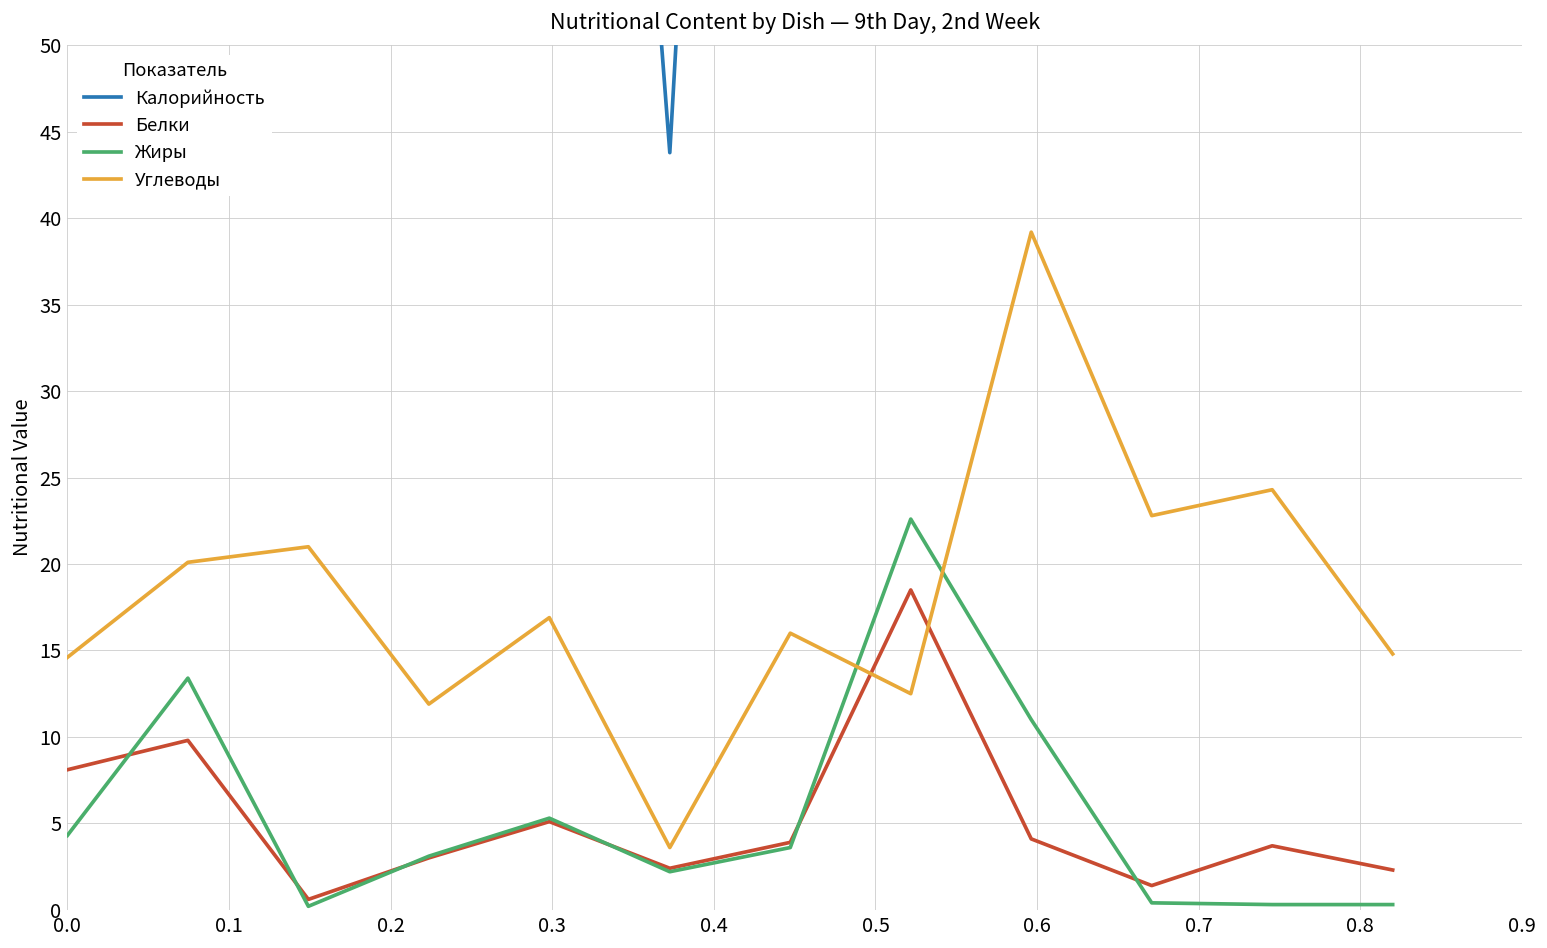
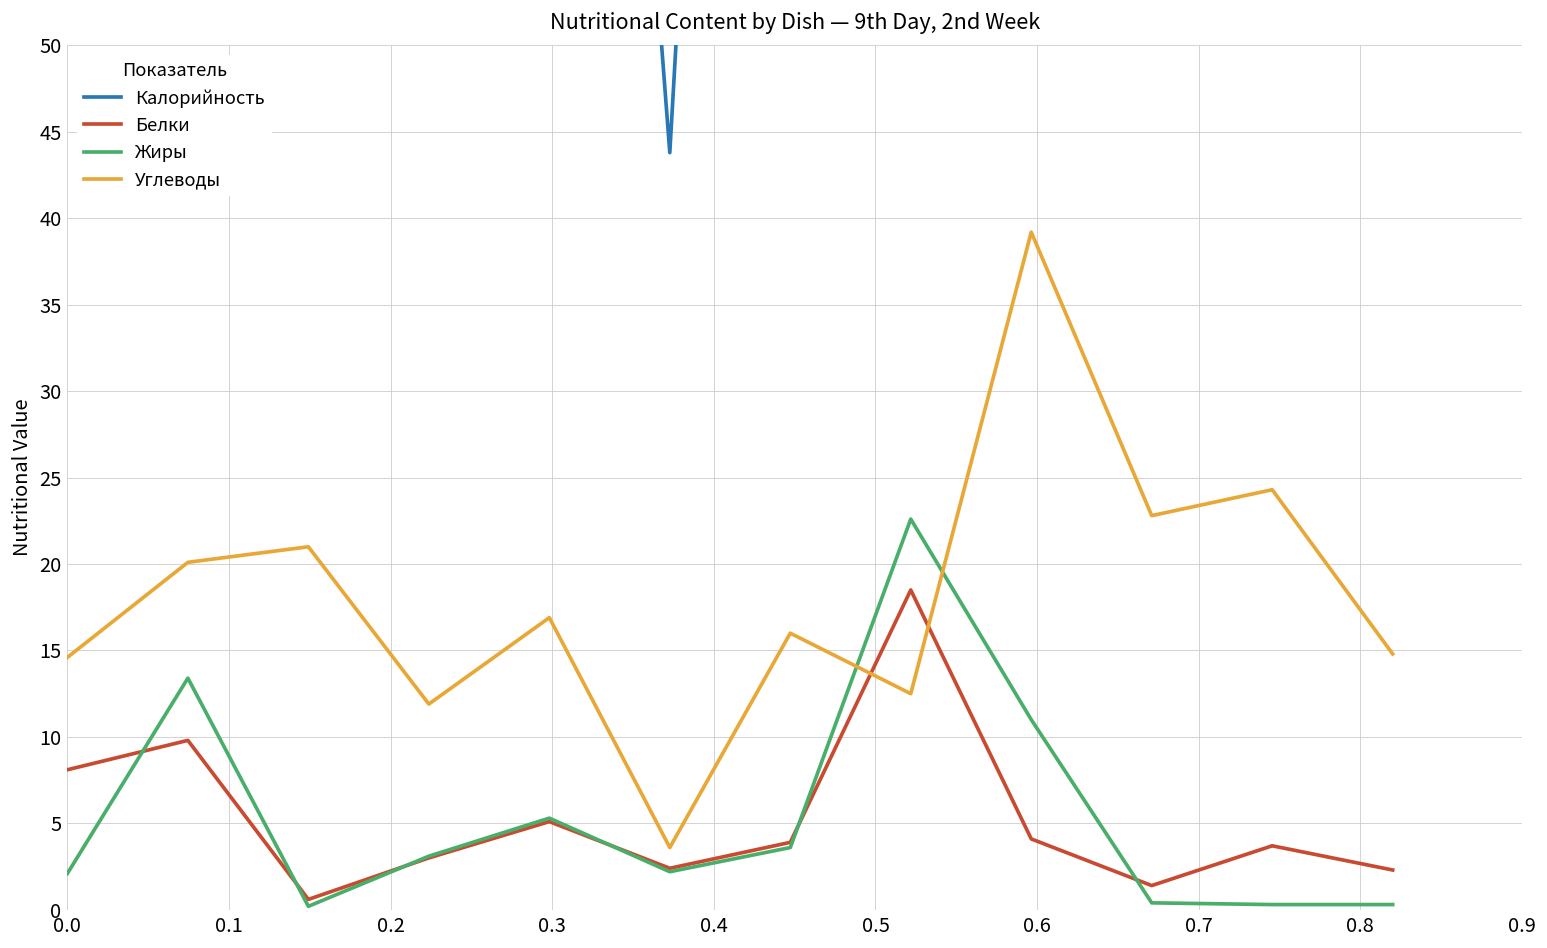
  {
    "Белки": {
      "0.0": 8.1
    },
    "Жиры": {
-     "0.0": 4.3
+     "0.0": 2.1
    },
    "Углеводы": {
      "0.0": 14.6
    }
  }
